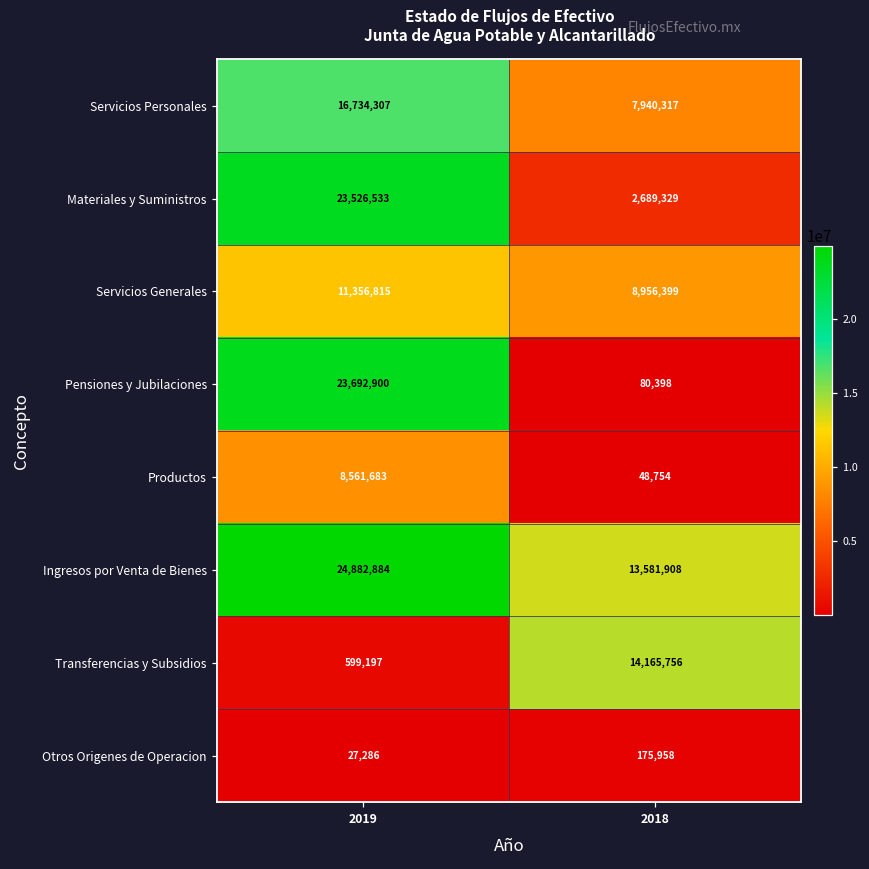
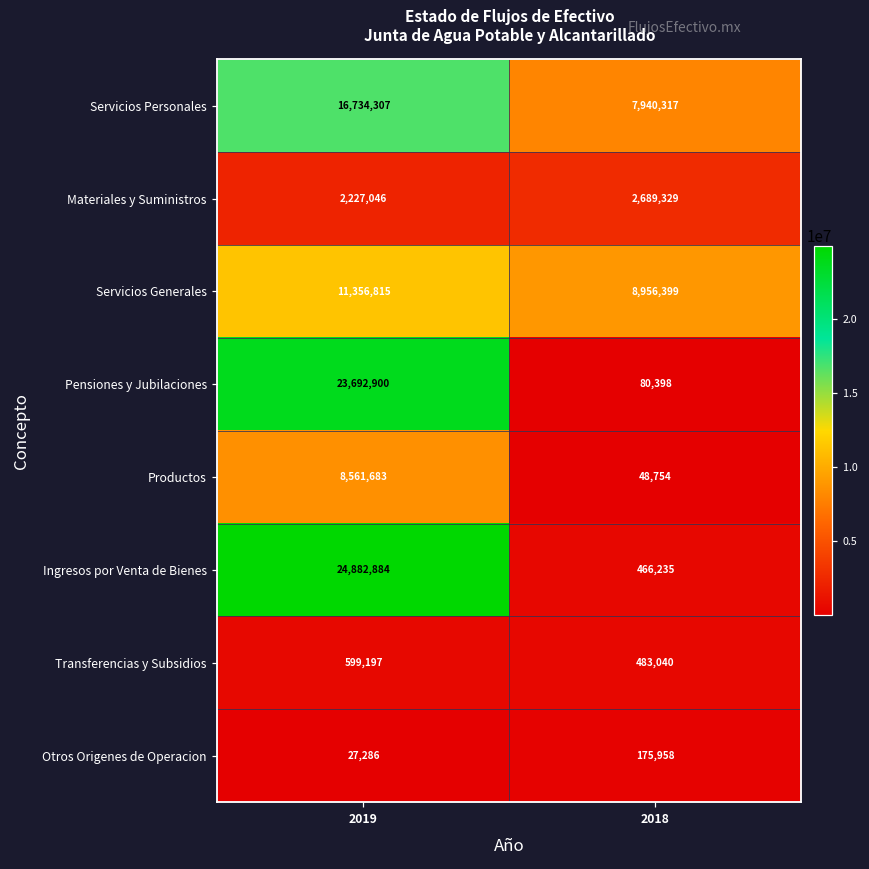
  {
    "Servicios Personales": {
      "2019": "16,734,307",
      "2018": "7,940,317"
    },
    "Materiales y Suministros": {
-     "2019": "23,526,533",
+     "2019": "2,227,046",
      "2018": "2,689,329"
    },
    "Servicios Generales": {
      "2019": "11,356,815",
      "2018": "8,956,399"
    },
    "Pensiones y Jubilaciones": {
      "2019": "23,692,900",
      "2018": "80,398"
    },
    "Productos": {
      "2019": "8,561,683",
      "2018": "48,754"
    },
    "Ingresos por Venta de Bienes": {
      "2019": "24,882,884",
-     "2018": "13,581,908"
+     "2018": "466,235"
    },
    "Transferencias y Subsidios": {
      "2019": "599,197",
-     "2018": "14,165,756"
+     "2018": "483,040"
    },
    "Otros Origenes de Operacion": {
      "2019": "27,286",
      "2018": "175,958"
    }
  }
